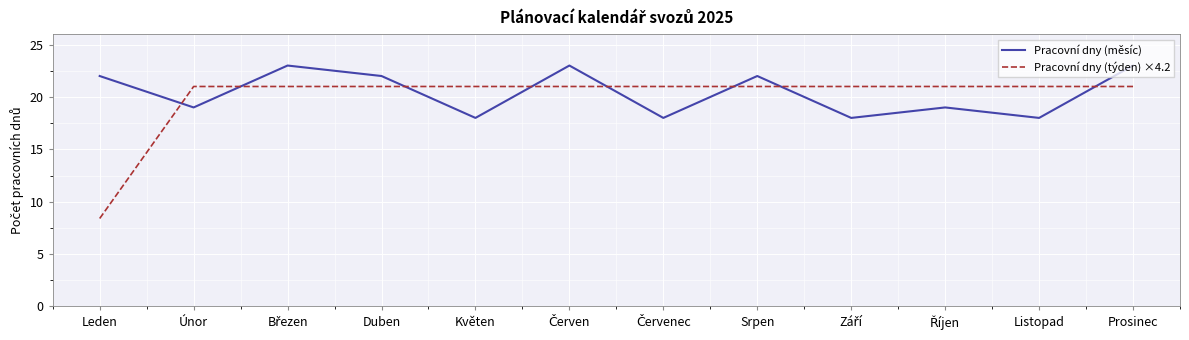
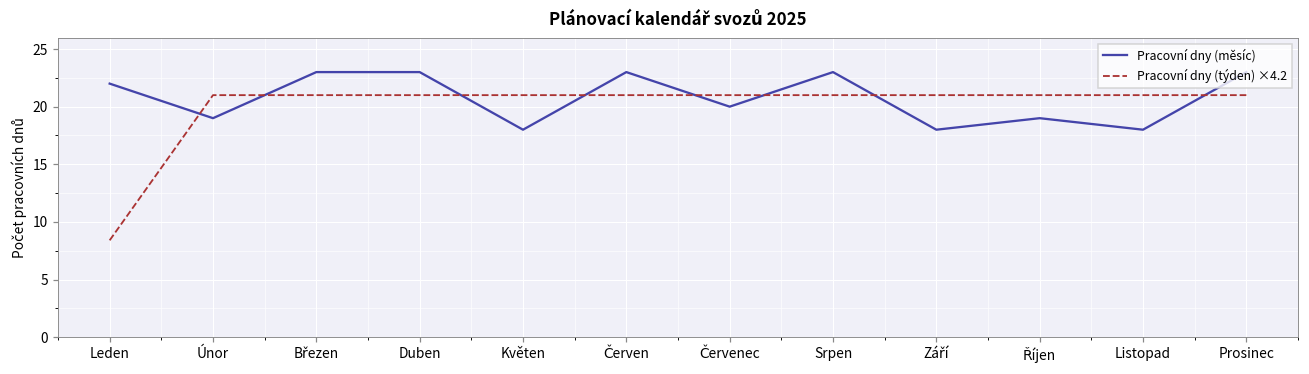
  {
    "Pracovní dny (měsíc)": {
      "Leden": 22,
      "Únor": 19,
      "Březen": 23,
-     "Duben": 22,
+     "Duben": 23,
      "Květen": 18,
      "Červen": 23,
-     "Červenec": 18,
-     "Srpen": 22,
+     "Červenec": 20,
+     "Srpen": 23,
      "Září": 18,
      "Říjen": 19,
      "Listopad": 18
    },
    "Pracovní dny (týden) ×4.2": {
      "Leden": 8.4,
      "Únor": 21,
      "Březen": 21,
      "Duben": 21,
      "Květen": 21,
      "Červen": 21,
      "Červenec": 21,
      "Srpen": 21,
      "Září": 21,
      "Říjen": 21,
      "Listopad": 21,
      "Prosinec": 21
    }
  }
